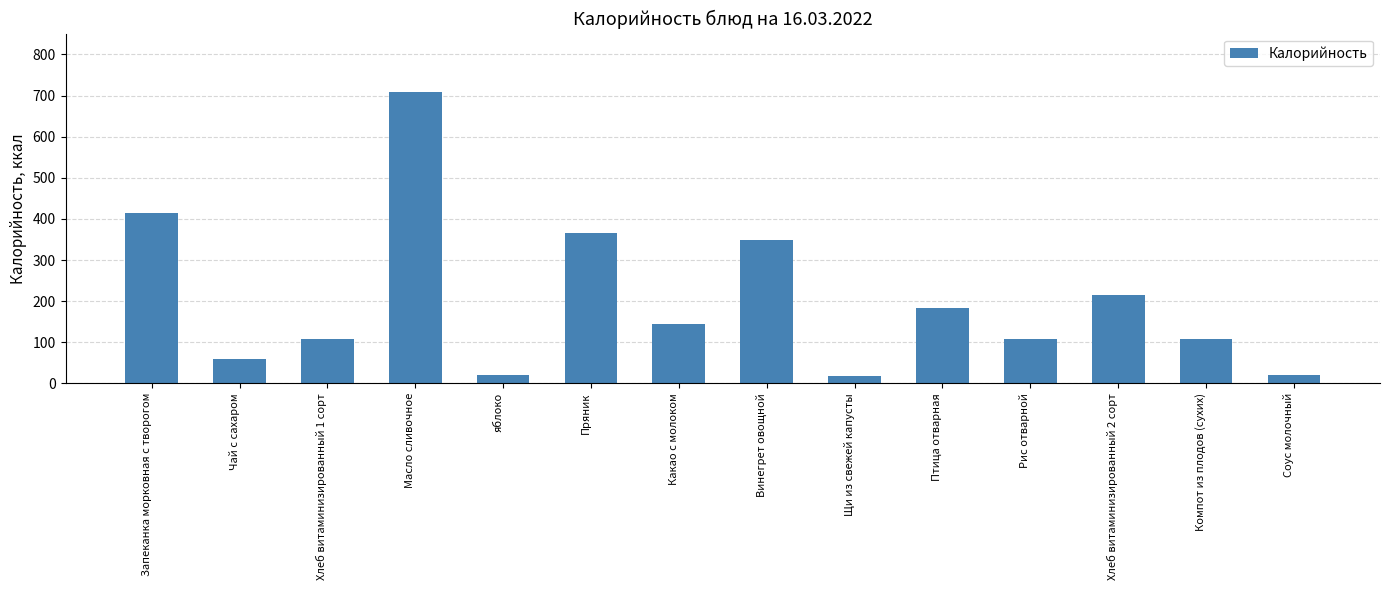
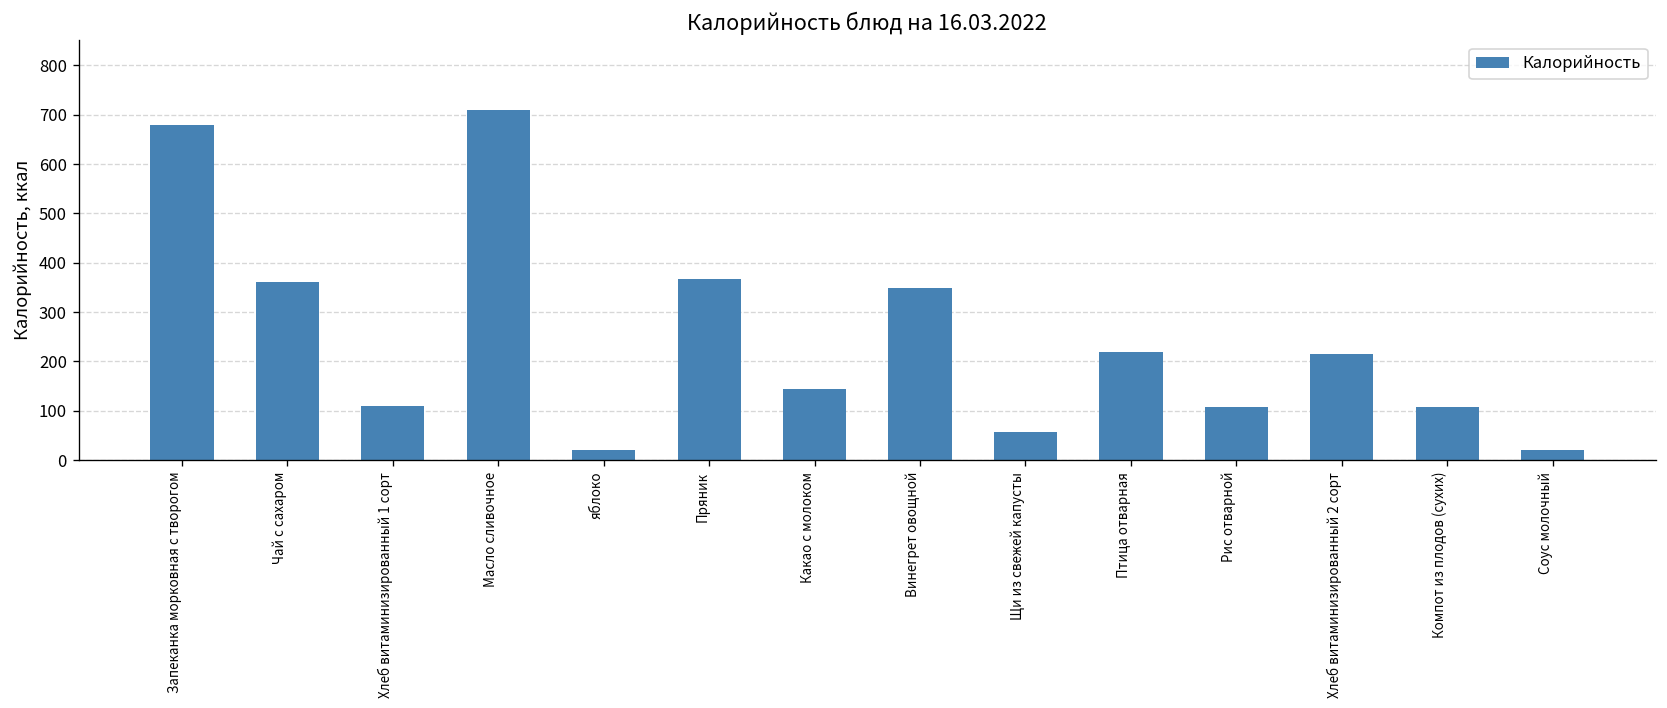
  {
-   "Запеканка морковная с творогом": 410,
-   "Чай с сахаром": 60,
+   "Запеканка морковная с творогом": 680,
+   "Чай с сахаром": 360,
    "Хлеб витаминизированный 1 сорт": 110,
    "Масло сливочное": 710,
    "яблоко": 20,
    "Пряник": 370,
    "Какао с молоком": 140,
    "Винегрет овощной": 350,
-   "Щи из свежей капусты": 20,
-   "Птица отварная": 180,
+   "Щи из свежей капусты": 60,
+   "Птица отварная": 220,
    "Рис отварной": 110,
    "Хлеб витаминизированный 2 сорт": 220,
    "Компот из плодов (сухих)": 110,
    "Соус молочный": 20
  }
